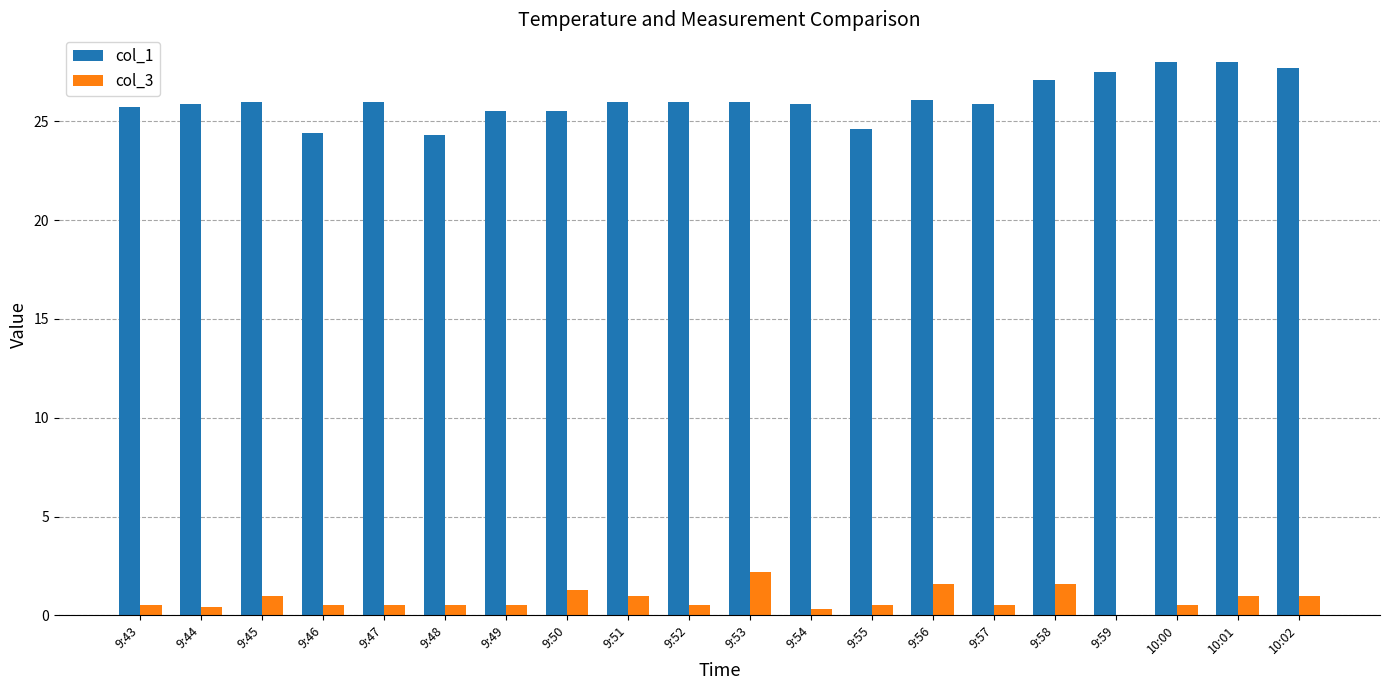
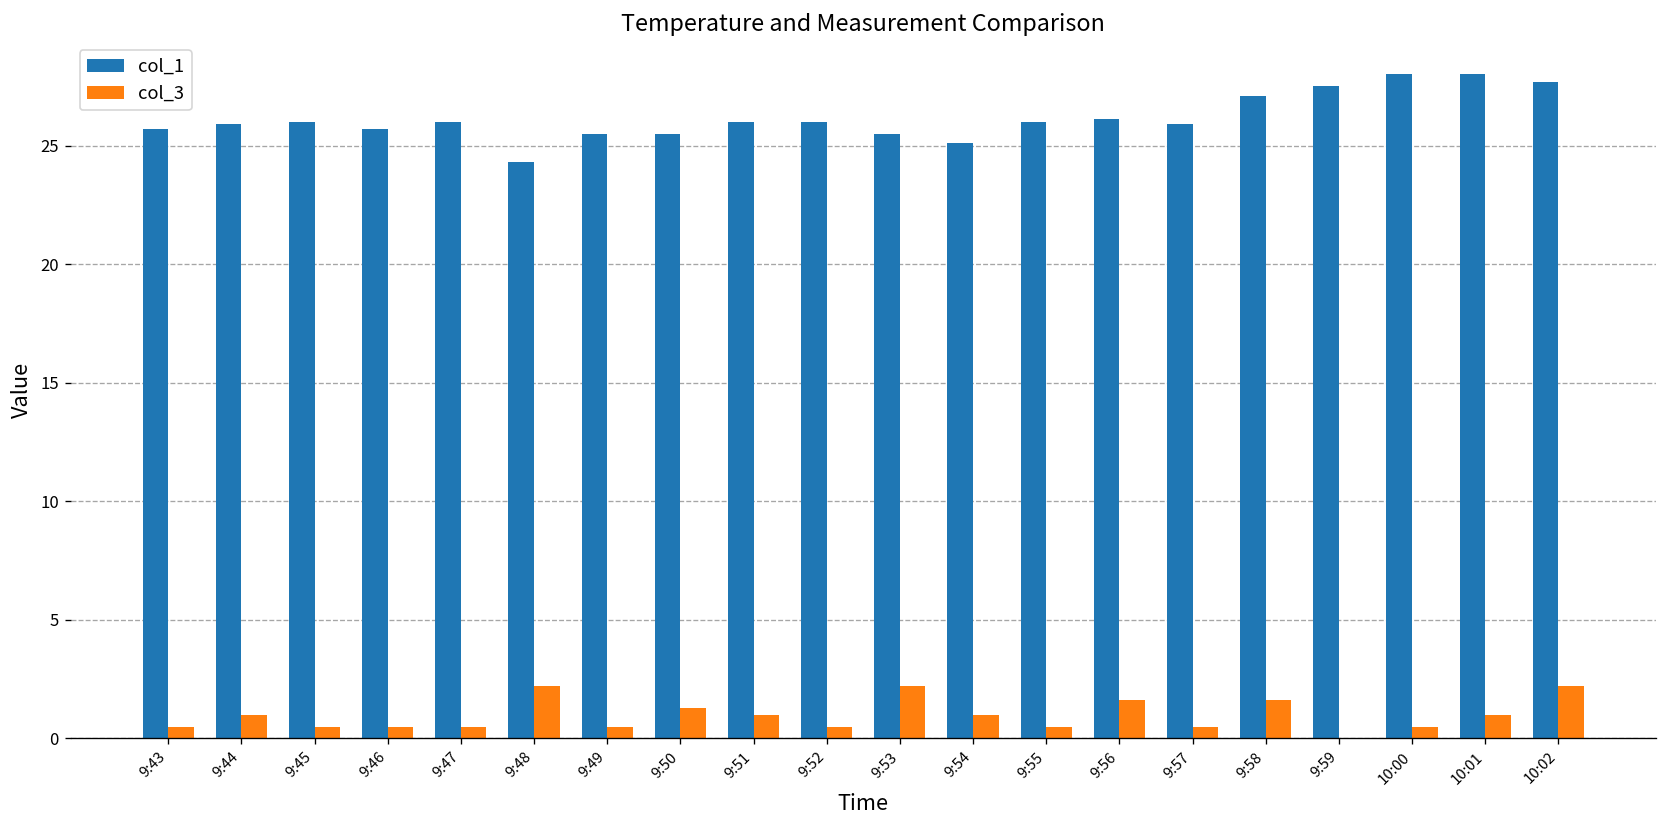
  {
    "col_1": {
      "9:43": 25.7,
      "9:44": 25.9,
      "9:45": 26.0,
-     "9:46": 24.4,
+     "9:46": 25.7,
      "9:47": 26.0,
      "9:48": 24.3,
      "9:49": 25.5,
      "9:50": 25.5,
      "9:51": 26.0,
      "9:52": 26.0,
-     "9:53": 26.0,
-     "9:54": 25.9,
-     "9:55": 24.6,
+     "9:53": 25.5,
+     "9:54": 25.1,
+     "9:55": 26.0,
      "9:56": 26.1,
      "9:57": 25.9,
      "9:58": 27.1,
      "9:59": 27.5,
      "10:00": 28.0,
      "10:01": 28.0,
      "10:02": 27.7
    },
    "col_3": {
      "9:43": 0.5,
-     "9:44": 0.4,
-     "9:45": 1.0,
+     "9:44": 1.0,
+     "9:45": 0.5,
      "9:46": 0.5,
      "9:47": 0.5,
-     "9:48": 0.5,
+     "9:48": 2.2,
      "9:49": 0.5,
      "9:50": 1.3,
      "9:51": 1.0,
      "9:52": 0.5,
      "9:53": 2.2,
-     "9:54": 0.3,
+     "9:54": 1.0,
      "9:55": 0.5,
      "9:56": 1.6,
      "9:57": 0.5,
      "9:58": 1.6,
      "9:59": 0.0,
      "10:00": 0.5,
      "10:01": 1.0,
-     "10:02": 1.0
+     "10:02": 2.2
    }
  }
